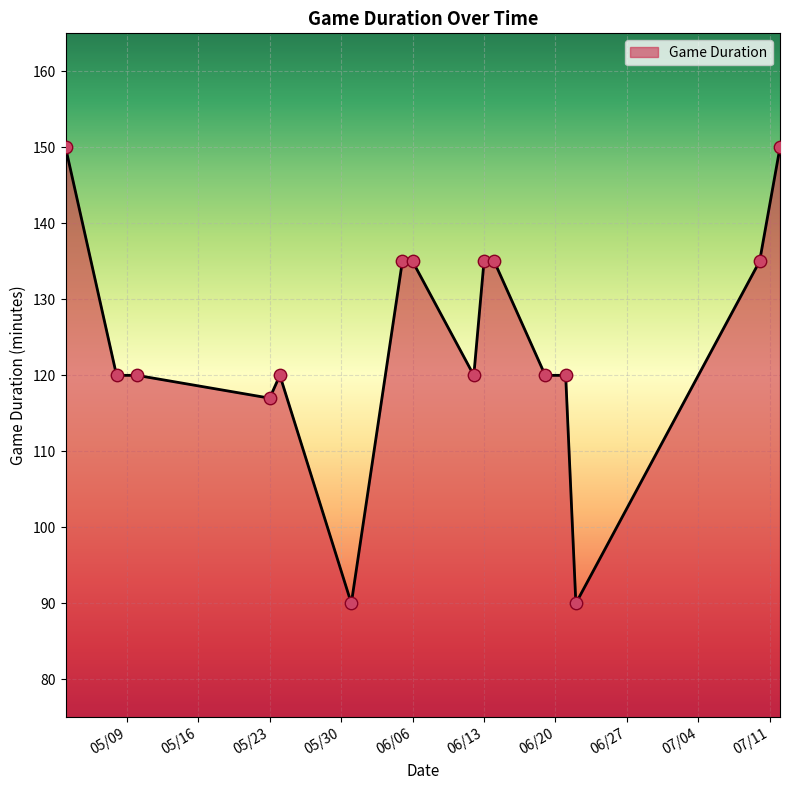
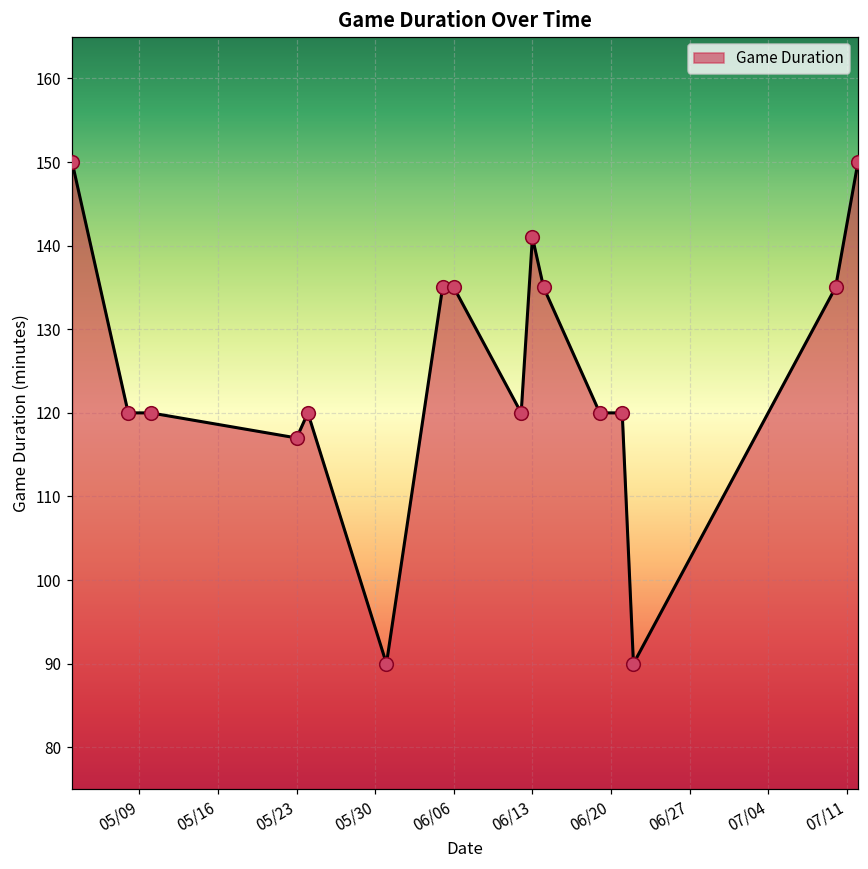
  {
    "05/23": 117,
    "06/06": 135,
-   "06/13": 135
+   "06/13": 141
  }
